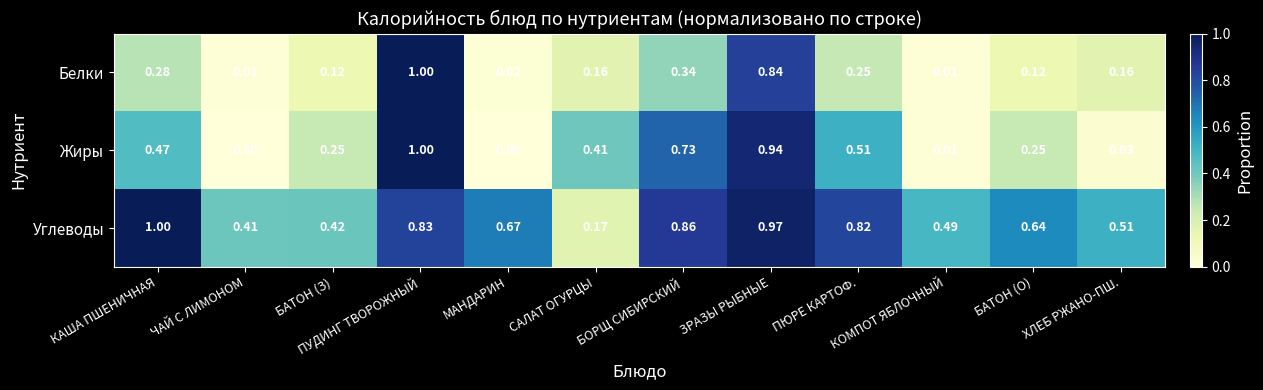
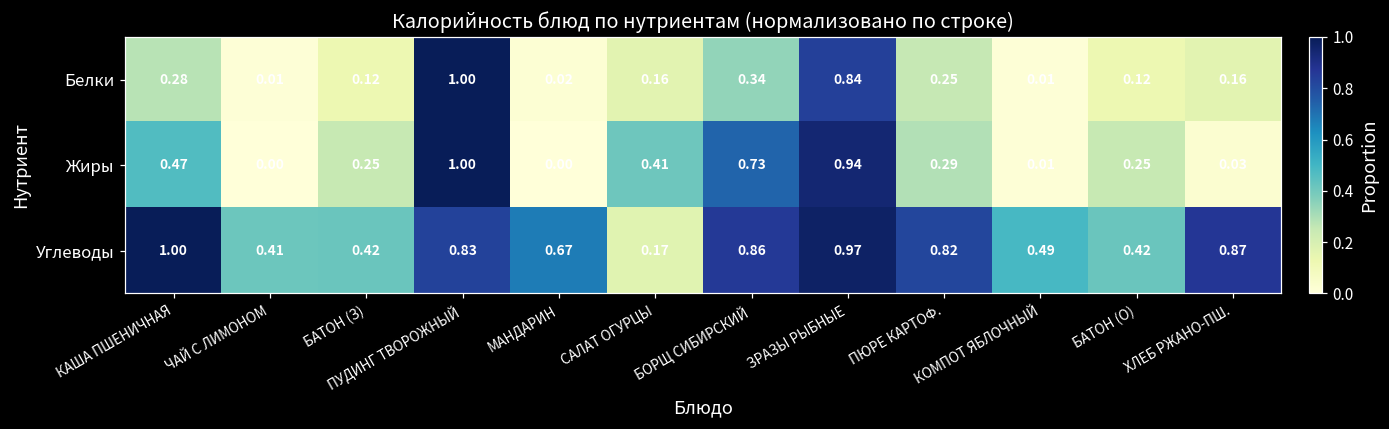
  {
    "Белки": {
      "КАША ПШЕНИЧНАЯ": 0.28,
      "БАТОН (З)": 0.12,
      "ПУДИНГ ТВОРОЖНЫЙ": 1.00,
      "САЛАТ ОГУРЦЫ": 0.16,
      "БОРЩ СИБИРСКИЙ": 0.34,
      "ЗРАЗЫ РЫБНЫЕ": 0.84,
      "ПЮРЕ КАРТОФ.": 0.25,
      "БАТОН (О)": 0.12,
      "ХЛЕБ РЖАНО-ПШ.": 0.16
    },
    "Жиры": {
      "КАША ПШЕНИЧНАЯ": 0.47,
      "БАТОН (З)": 0.25,
      "ПУДИНГ ТВОРОЖНЫЙ": 1.00,
      "САЛАТ ОГУРЦЫ": 0.41,
      "БОРЩ СИБИРСКИЙ": 0.73,
      "ЗРАЗЫ РЫБНЫЕ": 0.94,
-     "ПЮРЕ КАРТОФ.": 0.51,
+     "ПЮРЕ КАРТОФ.": 0.29,
      "БАТОН (О)": 0.25
    },
    "Углеводы": {
      "КАША ПШЕНИЧНАЯ": 1.00,
      "ЧАЙ С ЛИМОНОМ": 0.41,
      "БАТОН (З)": 0.42,
      "ПУДИНГ ТВОРОЖНЫЙ": 0.83,
      "МАНДАРИН": 0.67,
      "САЛАТ ОГУРЦЫ": 0.17,
      "БОРЩ СИБИРСКИЙ": 0.86,
      "ЗРАЗЫ РЫБНЫЕ": 0.97,
      "ПЮРЕ КАРТОФ.": 0.82,
      "КОМПОТ ЯБЛОЧНЫЙ": 0.49,
-     "БАТОН (О)": 0.64,
-     "ХЛЕБ РЖАНО-ПШ.": 0.51
+     "БАТОН (О)": 0.42,
+     "ХЛЕБ РЖАНО-ПШ.": 0.87
    }
  }
